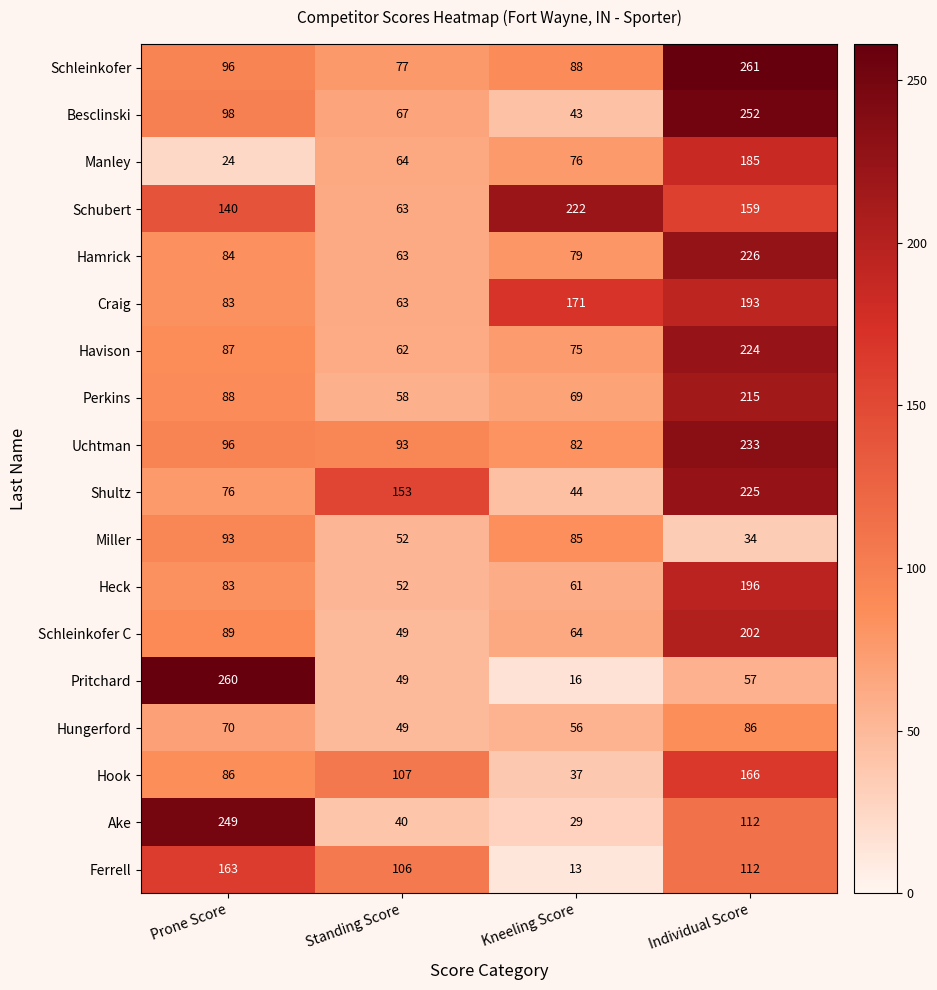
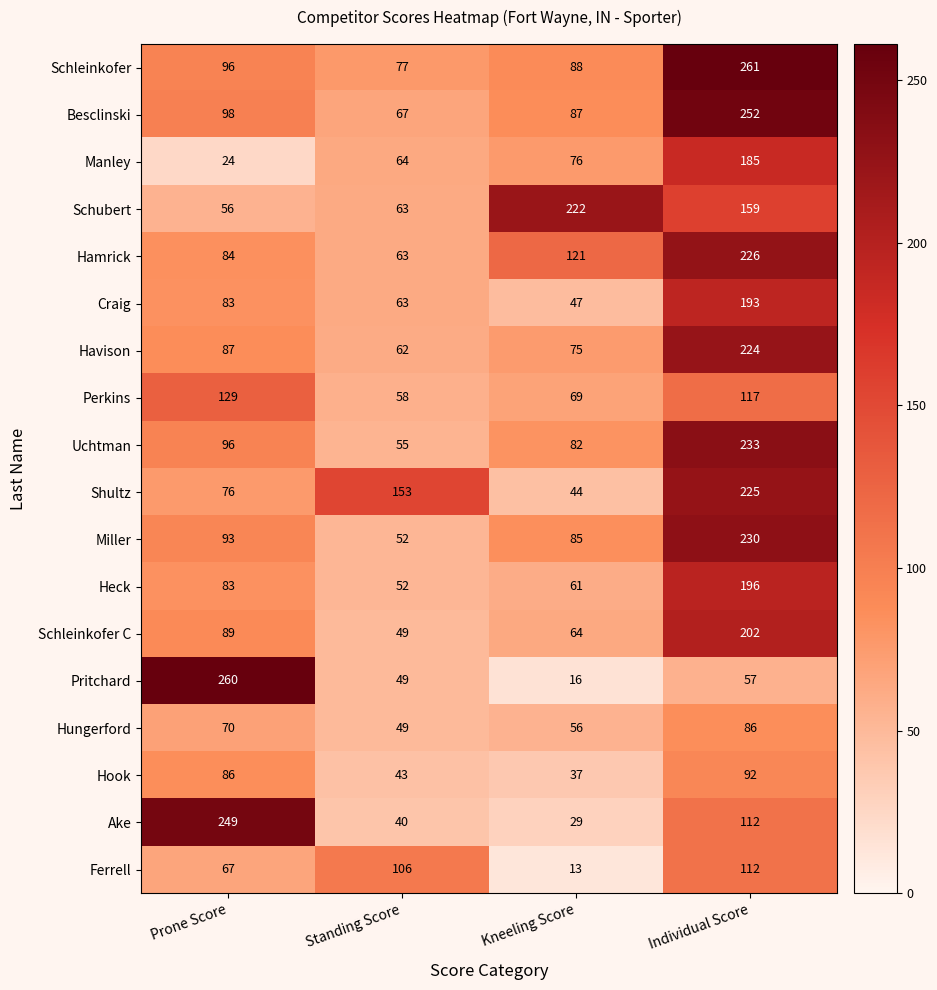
  {
    "Schleinkofer": {
      "Prone Score": 96,
      "Standing Score": 77,
      "Kneeling Score": 88,
      "Individual Score": 261
    },
    "Besclinski": {
      "Prone Score": 98,
      "Standing Score": 67,
-     "Kneeling Score": 43,
+     "Kneeling Score": 87,
      "Individual Score": 252
    },
    "Manley": {
      "Prone Score": 24,
      "Standing Score": 64,
      "Kneeling Score": 76,
      "Individual Score": 185
    },
    "Schubert": {
-     "Prone Score": 140,
+     "Prone Score": 56,
      "Standing Score": 63,
      "Kneeling Score": 222,
      "Individual Score": 159
    },
    "Hamrick": {
      "Prone Score": 84,
      "Standing Score": 63,
-     "Kneeling Score": 79,
+     "Kneeling Score": 121,
      "Individual Score": 226
    },
    "Craig": {
      "Prone Score": 83,
      "Standing Score": 63,
-     "Kneeling Score": 171,
+     "Kneeling Score": 47,
      "Individual Score": 193
    },
    "Havison": {
      "Prone Score": 87,
      "Standing Score": 62,
      "Kneeling Score": 75,
      "Individual Score": 224
    },
    "Perkins": {
-     "Prone Score": 88,
+     "Prone Score": 129,
      "Standing Score": 58,
      "Kneeling Score": 69,
-     "Individual Score": 215
+     "Individual Score": 117
    },
    "Uchtman": {
      "Prone Score": 96,
-     "Standing Score": 93,
+     "Standing Score": 55,
      "Kneeling Score": 82,
      "Individual Score": 233
    },
    "Shultz": {
      "Prone Score": 76,
      "Standing Score": 153,
      "Kneeling Score": 44,
      "Individual Score": 225
    },
    "Miller": {
      "Prone Score": 93,
      "Standing Score": 52,
      "Kneeling Score": 85,
-     "Individual Score": 34
+     "Individual Score": 230
    },
    "Heck": {
      "Prone Score": 83,
      "Standing Score": 52,
      "Kneeling Score": 61,
      "Individual Score": 196
    },
    "Schleinkofer C": {
      "Prone Score": 89,
      "Standing Score": 49,
      "Kneeling Score": 64,
      "Individual Score": 202
    },
    "Pritchard": {
      "Prone Score": 260,
      "Standing Score": 49,
      "Kneeling Score": 16,
      "Individual Score": 57
    },
    "Hungerford": {
      "Prone Score": 70,
      "Standing Score": 49,
      "Kneeling Score": 56,
      "Individual Score": 86
    },
    "Hook": {
      "Prone Score": 86,
-     "Standing Score": 107,
+     "Standing Score": 43,
      "Kneeling Score": 37,
-     "Individual Score": 166
+     "Individual Score": 92
    },
    "Ake": {
      "Prone Score": 249,
      "Standing Score": 40,
      "Kneeling Score": 29,
      "Individual Score": 112
    },
    "Ferrell": {
-     "Prone Score": 163,
+     "Prone Score": 67,
      "Standing Score": 106,
      "Kneeling Score": 13,
      "Individual Score": 112
    }
  }
